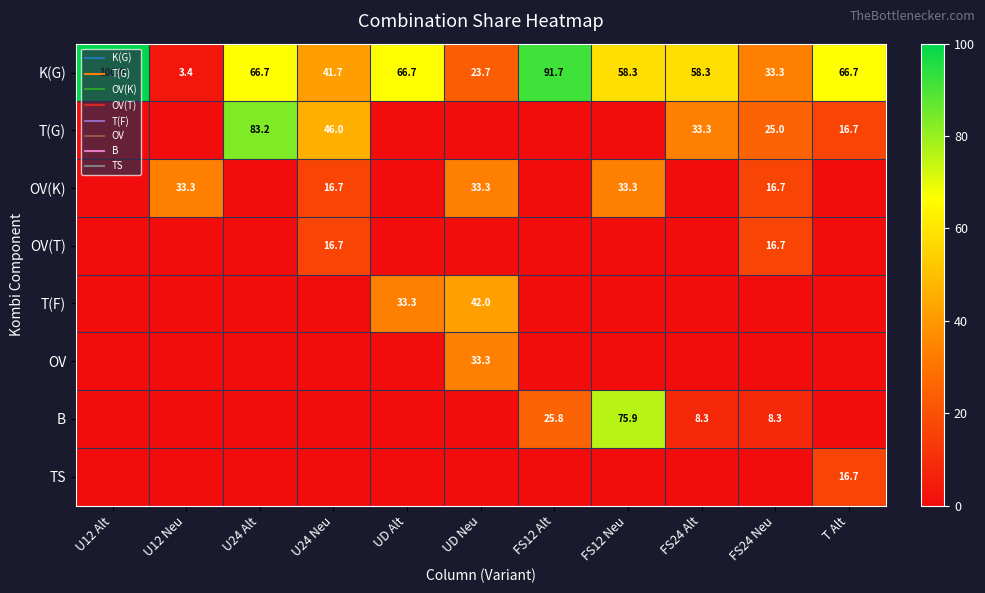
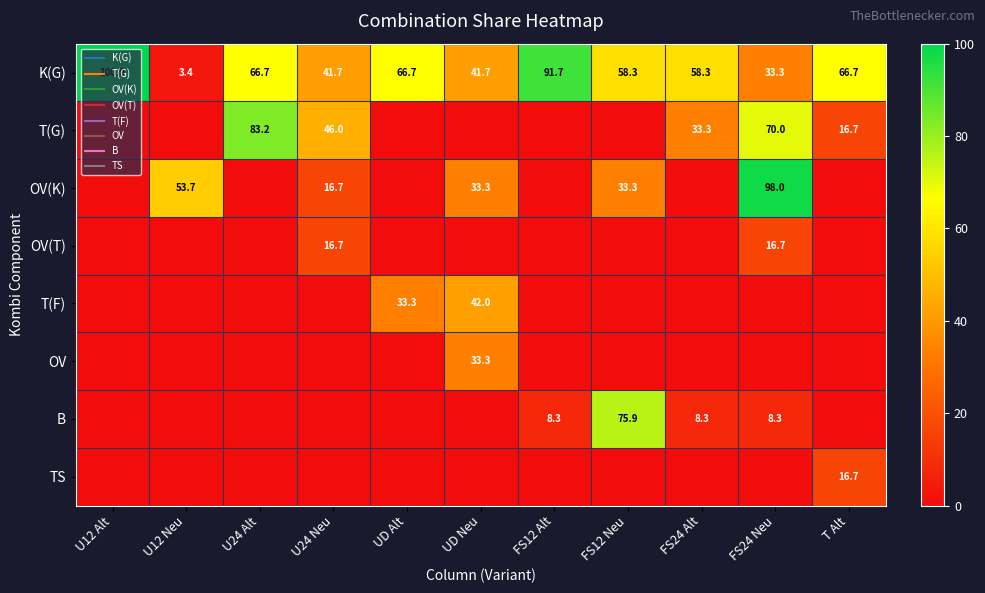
  {
    "K(G)": {
      "U12 Neu": 3.4,
      "U24 Alt": 66.7,
      "U24 Neu": 41.7,
      "UD Alt": 66.7,
-     "UD Neu": 23.7,
+     "UD Neu": 41.7,
      "FS12 Alt": 91.7,
      "FS12 Neu": 58.3,
      "FS24 Alt": 58.3,
      "FS24 Neu": 33.3,
      "T Alt": 66.7
    },
    "T(G)": {
      "U24 Alt": 83.2,
      "U24 Neu": 46.0,
      "FS24 Alt": 33.3,
-     "FS24 Neu": 25.0,
+     "FS24 Neu": 70.0,
      "T Alt": 16.7
    },
    "OV(K)": {
-     "U12 Neu": 33.3,
+     "U12 Neu": 53.7,
      "U24 Neu": 16.7,
      "UD Neu": 33.3,
      "FS12 Neu": 33.3,
-     "FS24 Neu": 16.7
+     "FS24 Neu": 98.0
    },
    "OV(T)": {
      "U24 Neu": 16.7,
      "FS24 Neu": 16.7
    },
    "T(F)": {
      "UD Alt": 33.3,
      "UD Neu": 42.0
    },
    "OV": {
      "UD Neu": 33.3
    },
    "B": {
-     "FS12 Alt": 25.8,
+     "FS12 Alt": 8.3,
      "FS12 Neu": 75.9,
      "FS24 Alt": 8.3,
      "FS24 Neu": 8.3
    },
    "TS": {
      "T Alt": 16.7
    }
  }
